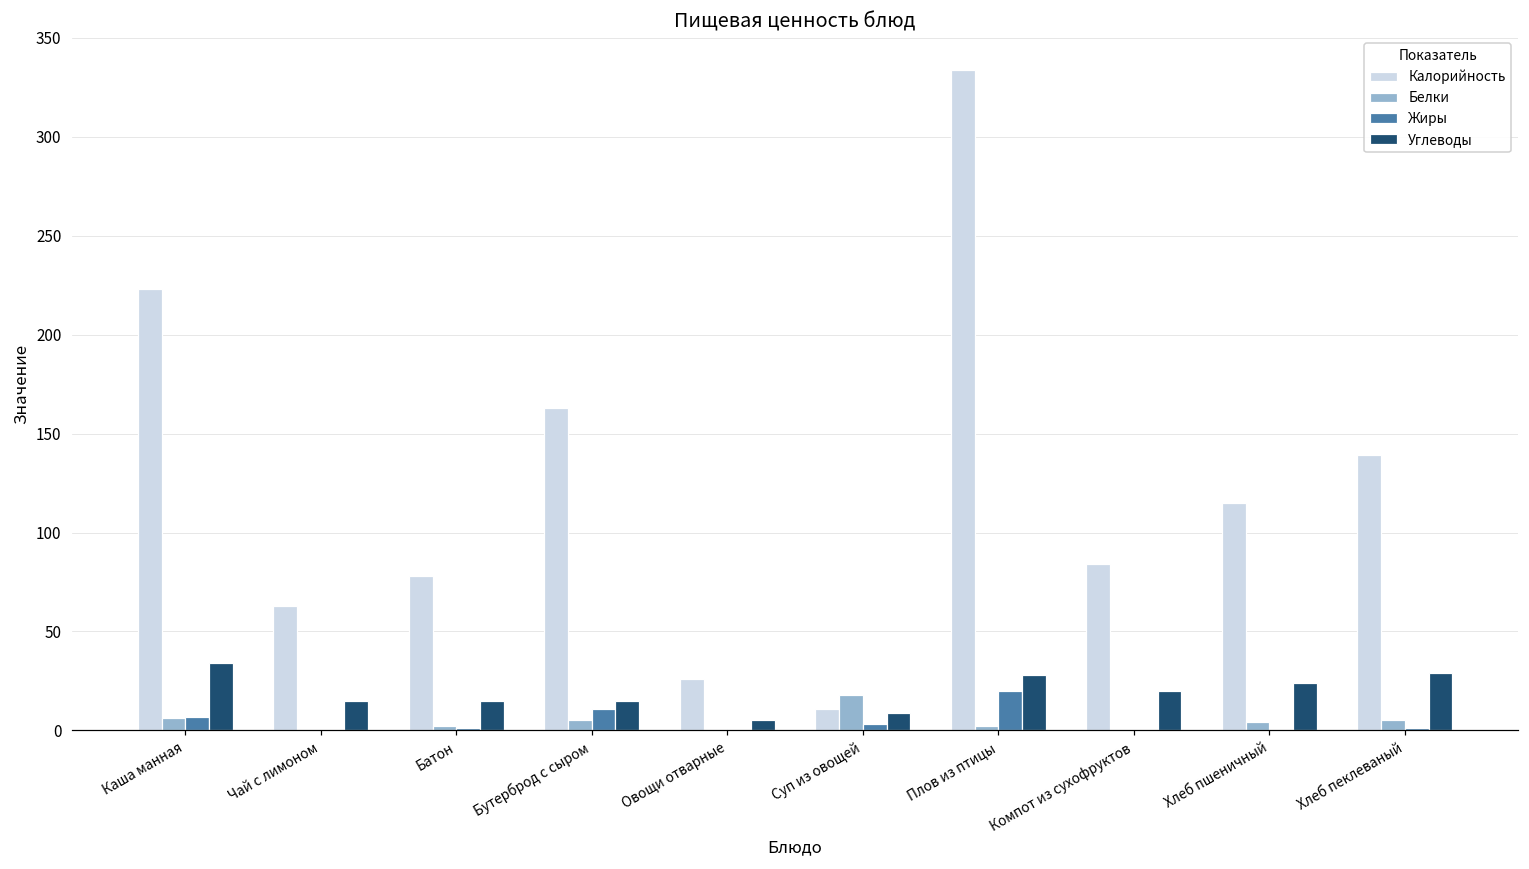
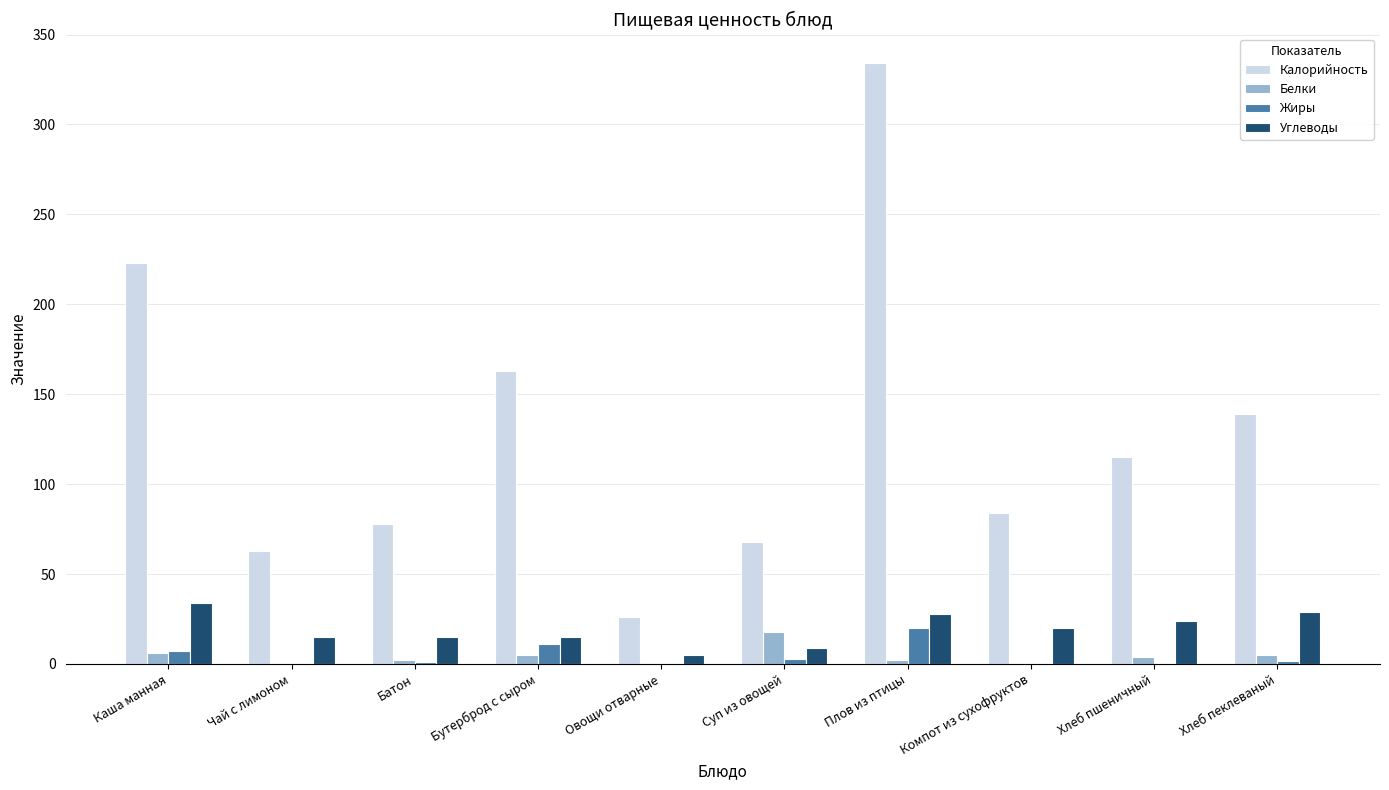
  {
    "Калорийность": {
      "Каша манная": 223,
      "Чай с лимоном": 63,
      "Батон": 78,
      "Бутерброд с сыром": 163,
      "Овощи отварные": 26,
-     "Суп из овощей": 11,
+     "Суп из овощей": 68,
      "Плов из птицы": 334,
      "Компот из сухофруктов": 84,
      "Хлеб пшеничный": 115,
      "Хлеб пеклеваный": 139
    },
    "Белки": {
      "Каша манная": 6,
      "Чай с лимоном": 0,
      "Батон": 2,
      "Бутерброд с сыром": 5,
      "Суп из овощей": 18,
      "Плов из птицы": 2,
      "Компот из сухофруктов": 0,
      "Хлеб пшеничный": 4,
      "Хлеб пеклеваный": 5
    },
    "Жиры": {
      "Каша манная": 7,
      "Чай с лимоном": 0,
      "Бутерброд с сыром": 11,
      "Суп из овощей": 3,
      "Плов из птицы": 20,
      "Компот из сухофруктов": 0,
      "Хлеб пшеничный": 0,
      "Хлеб пеклеваный": 1
    },
    "Углеводы": {
      "Каша манная": 34,
      "Чай с лимоном": 15,
      "Батон": 15,
      "Бутерброд с сыром": 15,
      "Овощи отварные": 5,
      "Суп из овощей": 9,
      "Плов из птицы": 28,
      "Компот из сухофруктов": 20,
      "Хлеб пшеничный": 24,
      "Хлеб пеклеваный": 29
    }
  }
